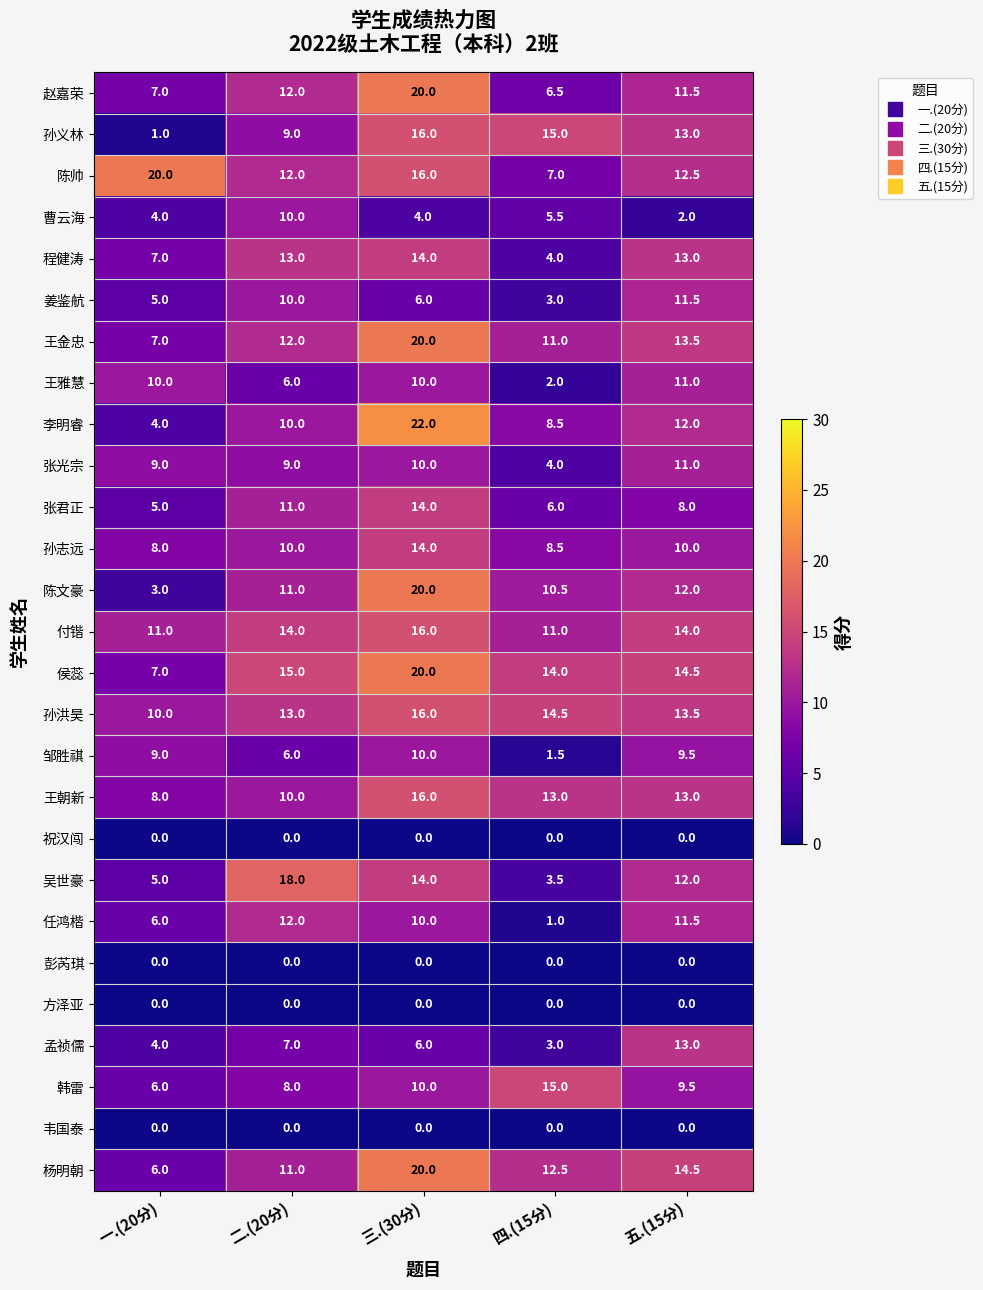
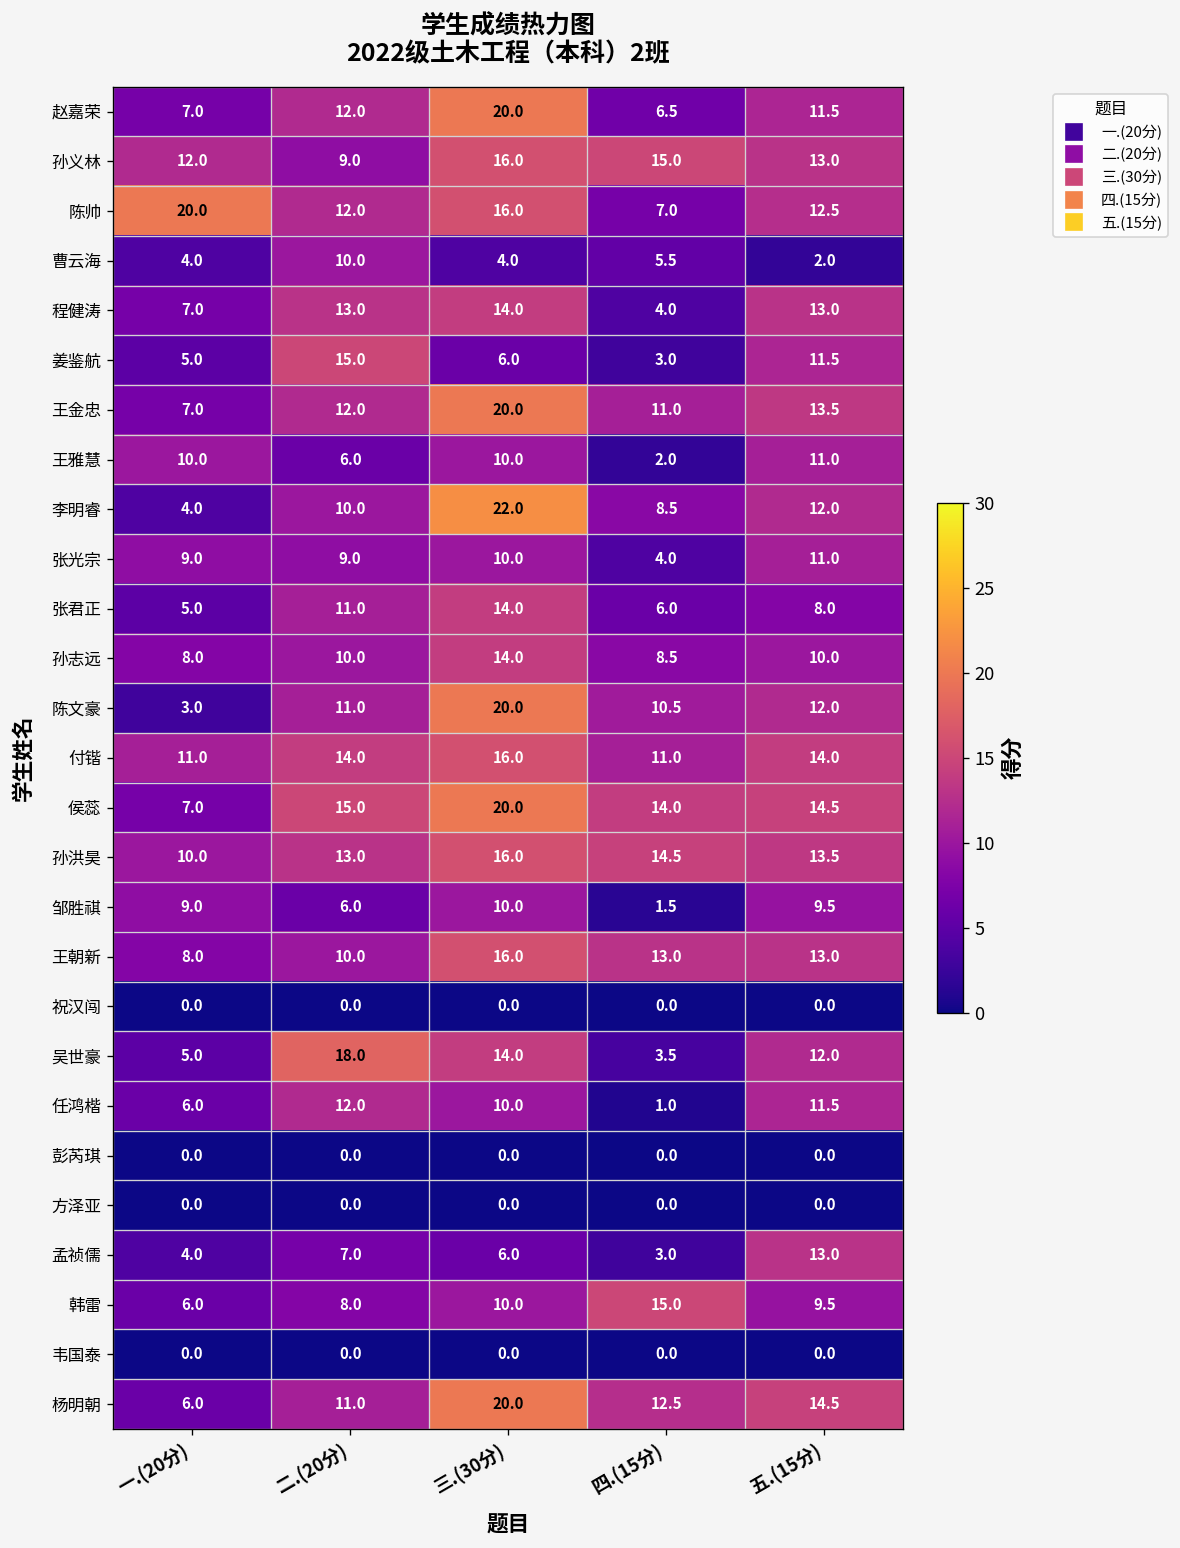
  {
    "赵嘉荣": {
      "一.(20分)": 7.0,
      "二.(20分)": 12.0,
      "三.(30分)": 20.0,
      "四.(15分)": 6.5,
      "五.(15分)": 11.5
    },
    "孙义林": {
-     "一.(20分)": 1.0,
+     "一.(20分)": 12.0,
      "二.(20分)": 9.0,
      "三.(30分)": 16.0,
      "四.(15分)": 15.0,
      "五.(15分)": 13.0
    },
    "陈帅": {
      "一.(20分)": 20.0,
      "二.(20分)": 12.0,
      "三.(30分)": 16.0,
      "四.(15分)": 7.0,
      "五.(15分)": 12.5
    },
    "曹云海": {
      "一.(20分)": 4.0,
      "二.(20分)": 10.0,
      "三.(30分)": 4.0,
      "四.(15分)": 5.5,
      "五.(15分)": 2.0
    },
    "程健涛": {
      "一.(20分)": 7.0,
      "二.(20分)": 13.0,
      "三.(30分)": 14.0,
      "四.(15分)": 4.0,
      "五.(15分)": 13.0
    },
    "姜鉴航": {
      "一.(20分)": 5.0,
-     "二.(20分)": 10.0,
+     "二.(20分)": 15.0,
      "三.(30分)": 6.0,
      "四.(15分)": 3.0,
      "五.(15分)": 11.5
    },
    "王金忠": {
      "一.(20分)": 7.0,
      "二.(20分)": 12.0,
      "三.(30分)": 20.0,
      "四.(15分)": 11.0,
      "五.(15分)": 13.5
    },
    "王雅慧": {
      "一.(20分)": 10.0,
      "二.(20分)": 6.0,
      "三.(30分)": 10.0,
      "四.(15分)": 2.0,
      "五.(15分)": 11.0
    },
    "李明睿": {
      "一.(20分)": 4.0,
      "二.(20分)": 10.0,
      "三.(30分)": 22.0,
      "四.(15分)": 8.5,
      "五.(15分)": 12.0
    },
    "张光宗": {
      "一.(20分)": 9.0,
      "二.(20分)": 9.0,
      "三.(30分)": 10.0,
      "四.(15分)": 4.0,
      "五.(15分)": 11.0
    },
    "张君正": {
      "一.(20分)": 5.0,
      "二.(20分)": 11.0,
      "三.(30分)": 14.0,
      "四.(15分)": 6.0,
      "五.(15分)": 8.0
    },
    "孙志远": {
      "一.(20分)": 8.0,
      "二.(20分)": 10.0,
      "三.(30分)": 14.0,
      "四.(15分)": 8.5,
      "五.(15分)": 10.0
    },
    "陈文豪": {
      "一.(20分)": 3.0,
      "二.(20分)": 11.0,
      "三.(30分)": 20.0,
      "四.(15分)": 10.5,
      "五.(15分)": 12.0
    },
    "付锴": {
      "一.(20分)": 11.0,
      "二.(20分)": 14.0,
      "三.(30分)": 16.0,
      "四.(15分)": 11.0,
      "五.(15分)": 14.0
    },
    "侯蕊": {
      "一.(20分)": 7.0,
      "二.(20分)": 15.0,
      "三.(30分)": 20.0,
      "四.(15分)": 14.0,
      "五.(15分)": 14.5
    },
    "孙洪昊": {
      "一.(20分)": 10.0,
      "二.(20分)": 13.0,
      "三.(30分)": 16.0,
      "四.(15分)": 14.5,
      "五.(15分)": 13.5
    },
    "邹胜祺": {
      "一.(20分)": 9.0,
      "二.(20分)": 6.0,
      "三.(30分)": 10.0,
      "四.(15分)": 1.5,
      "五.(15分)": 9.5
    },
    "王朝新": {
      "一.(20分)": 8.0,
      "二.(20分)": 10.0,
      "三.(30分)": 16.0,
      "四.(15分)": 13.0,
      "五.(15分)": 13.0
    },
    "祝汉闯": {
      "一.(20分)": 0.0,
      "二.(20分)": 0.0,
      "三.(30分)": 0.0,
      "四.(15分)": 0.0,
      "五.(15分)": 0.0
    },
    "吴世豪": {
      "一.(20分)": 5.0,
      "二.(20分)": 18.0,
      "三.(30分)": 14.0,
      "四.(15分)": 3.5,
      "五.(15分)": 12.0
    },
    "任鸿楷": {
      "一.(20分)": 6.0,
      "二.(20分)": 12.0,
      "三.(30分)": 10.0,
      "四.(15分)": 1.0,
      "五.(15分)": 11.5
    },
    "彭芮琪": {
      "一.(20分)": 0.0,
      "二.(20分)": 0.0,
      "三.(30分)": 0.0,
      "四.(15分)": 0.0,
      "五.(15分)": 0.0
    },
    "方泽亚": {
      "一.(20分)": 0.0,
      "二.(20分)": 0.0,
      "三.(30分)": 0.0,
      "四.(15分)": 0.0,
      "五.(15分)": 0.0
    },
    "孟祯儒": {
      "一.(20分)": 4.0,
      "二.(20分)": 7.0,
      "三.(30分)": 6.0,
      "四.(15分)": 3.0,
      "五.(15分)": 13.0
    },
    "韩雷": {
      "一.(20分)": 6.0,
      "二.(20分)": 8.0,
      "三.(30分)": 10.0,
      "四.(15分)": 15.0,
      "五.(15分)": 9.5
    },
    "韦国泰": {
      "一.(20分)": 0.0,
      "二.(20分)": 0.0,
      "三.(30分)": 0.0,
      "四.(15分)": 0.0,
      "五.(15分)": 0.0
    },
    "杨明朝": {
      "一.(20分)": 6.0,
      "二.(20分)": 11.0,
      "三.(30分)": 20.0,
      "四.(15分)": 12.5,
      "五.(15分)": 14.5
    }
  }
